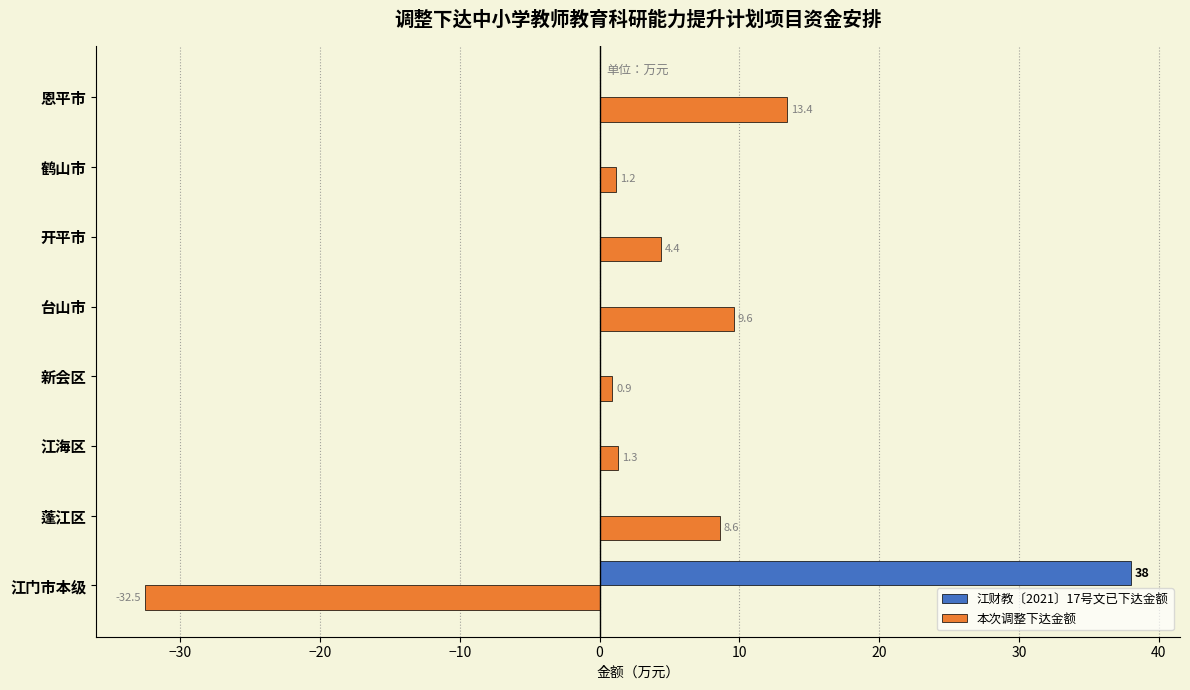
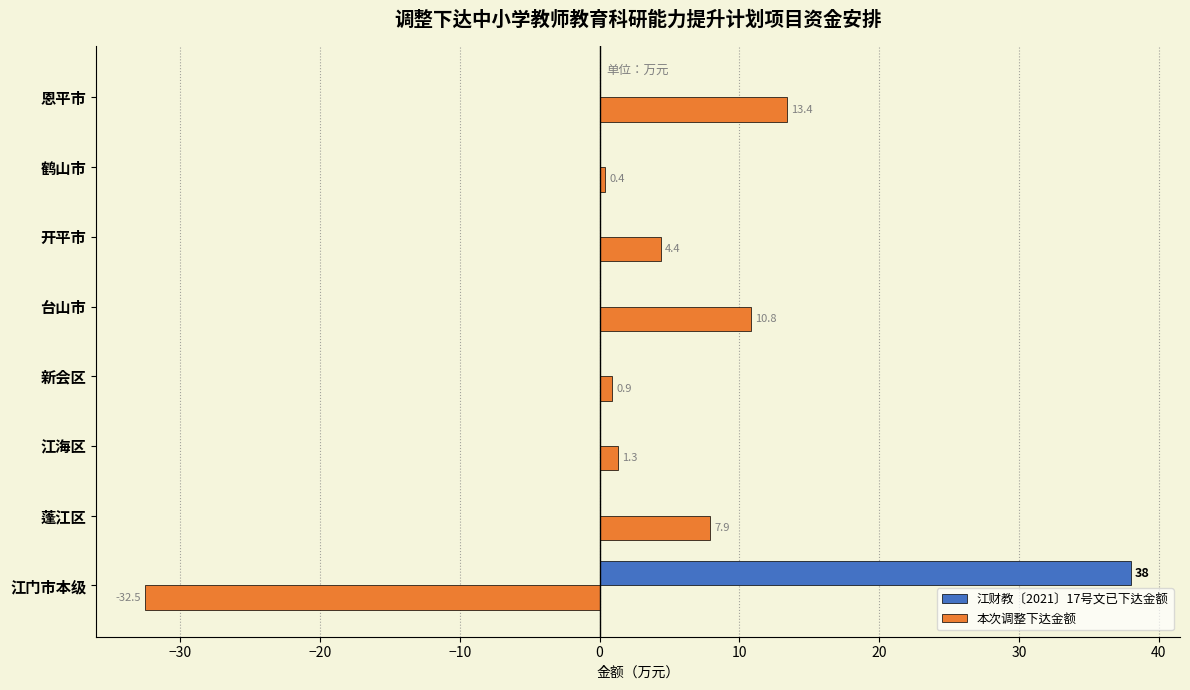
  {
    "江财教〔2021〕17号文已下达金额": {
      "江门市本级": 38
    },
    "本次调整下达金额": {
      "恩平市": 13.4,
-     "鹤山市": 1.2,
+     "鹤山市": 0.4,
      "开平市": 4.4,
-     "台山市": 9.6,
+     "台山市": 10.8,
      "新会区": 0.9,
      "江海区": 1.3,
-     "蓬江区": 8.6,
+     "蓬江区": 7.9,
      "江门市本级": -32.5
    }
  }
